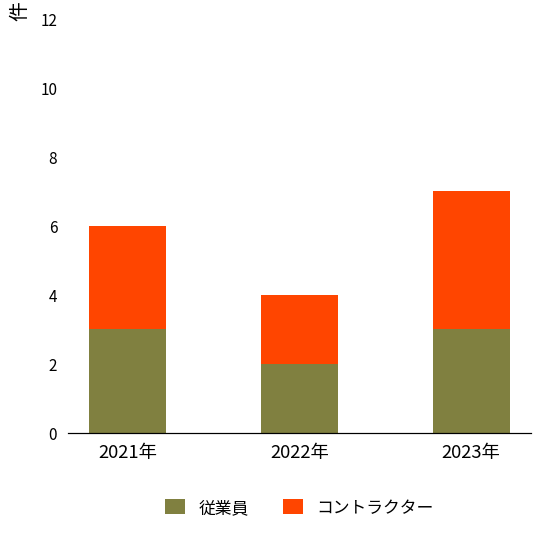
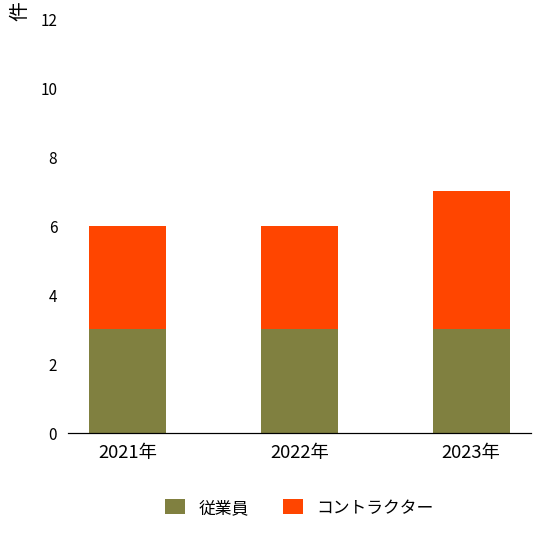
  {
    "従業員": {
      "2021年": 3,
-     "2022年": 2,
+     "2022年": 3,
      "2023年": 3
    },
    "コントラクター": {
      "2021年": 3,
-     "2022年": 2,
+     "2022年": 3,
      "2023年": 4
    }
  }
